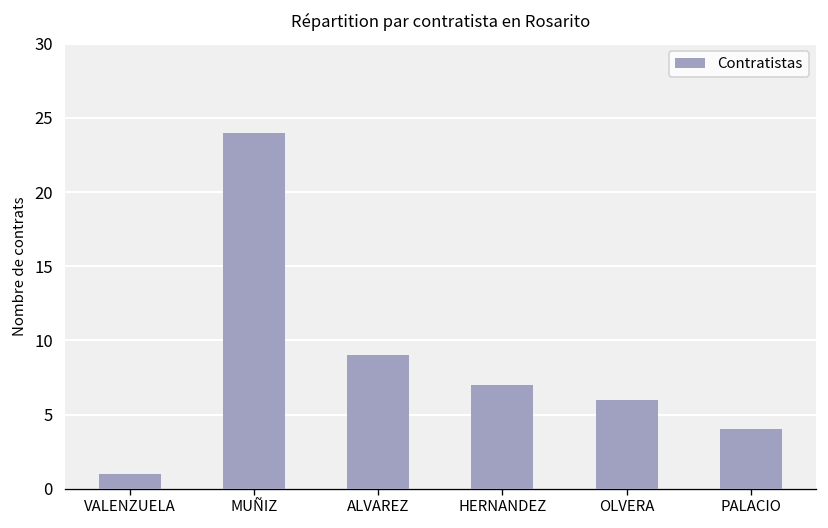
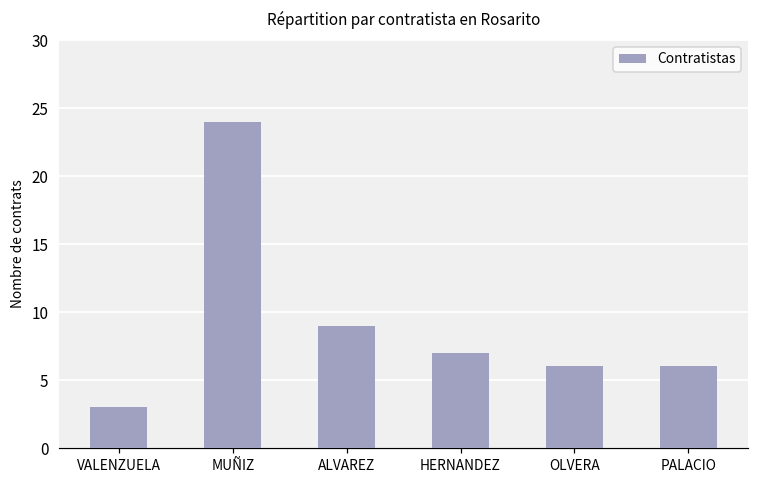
  {
-   "VALENZUELA": 1,
+   "VALENZUELA": 3,
    "MUÑIZ": 24,
    "ALVAREZ": 9,
    "HERNANDEZ": 7,
    "OLVERA": 6,
-   "PALACIO": 4
+   "PALACIO": 6
  }
